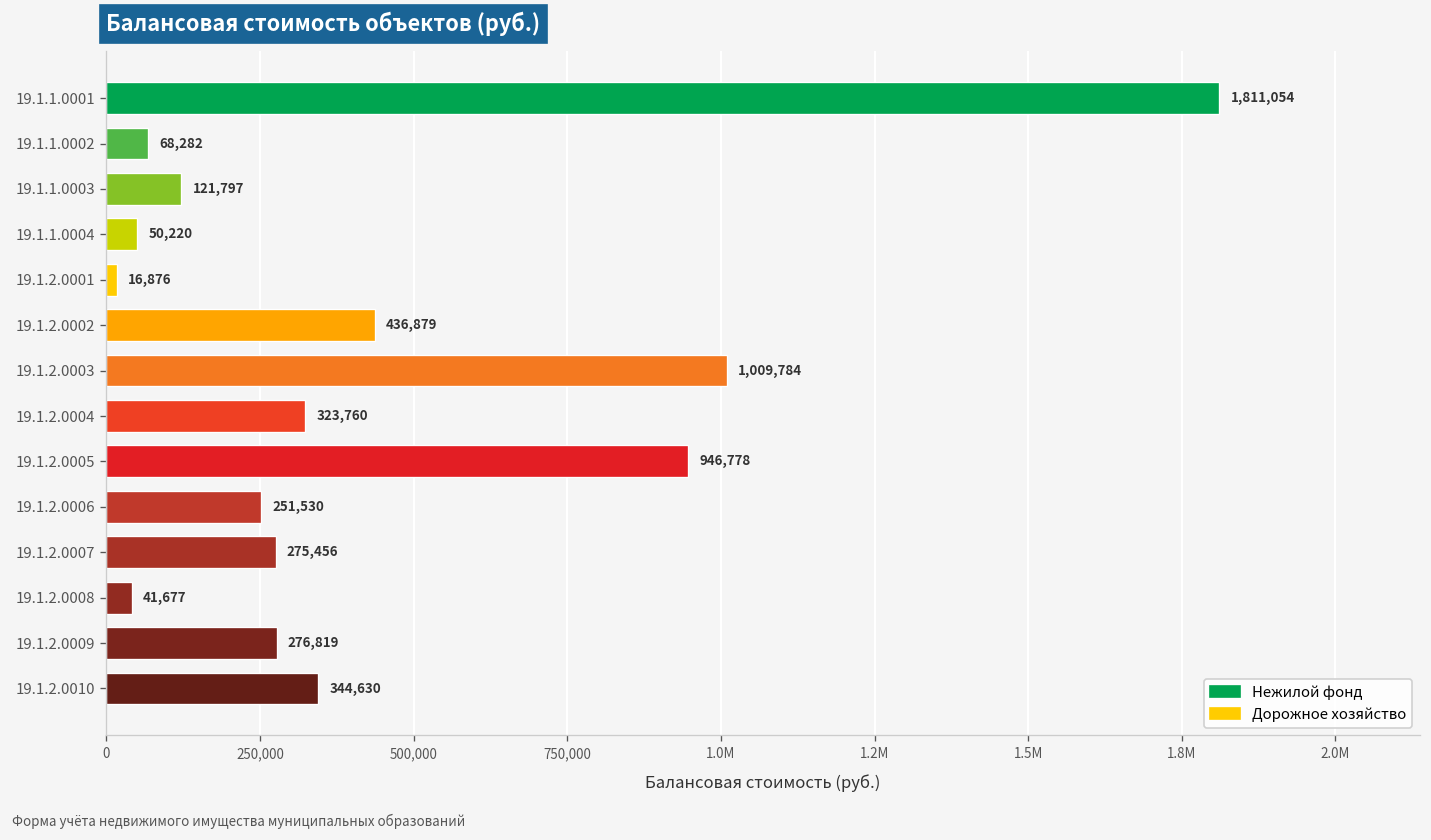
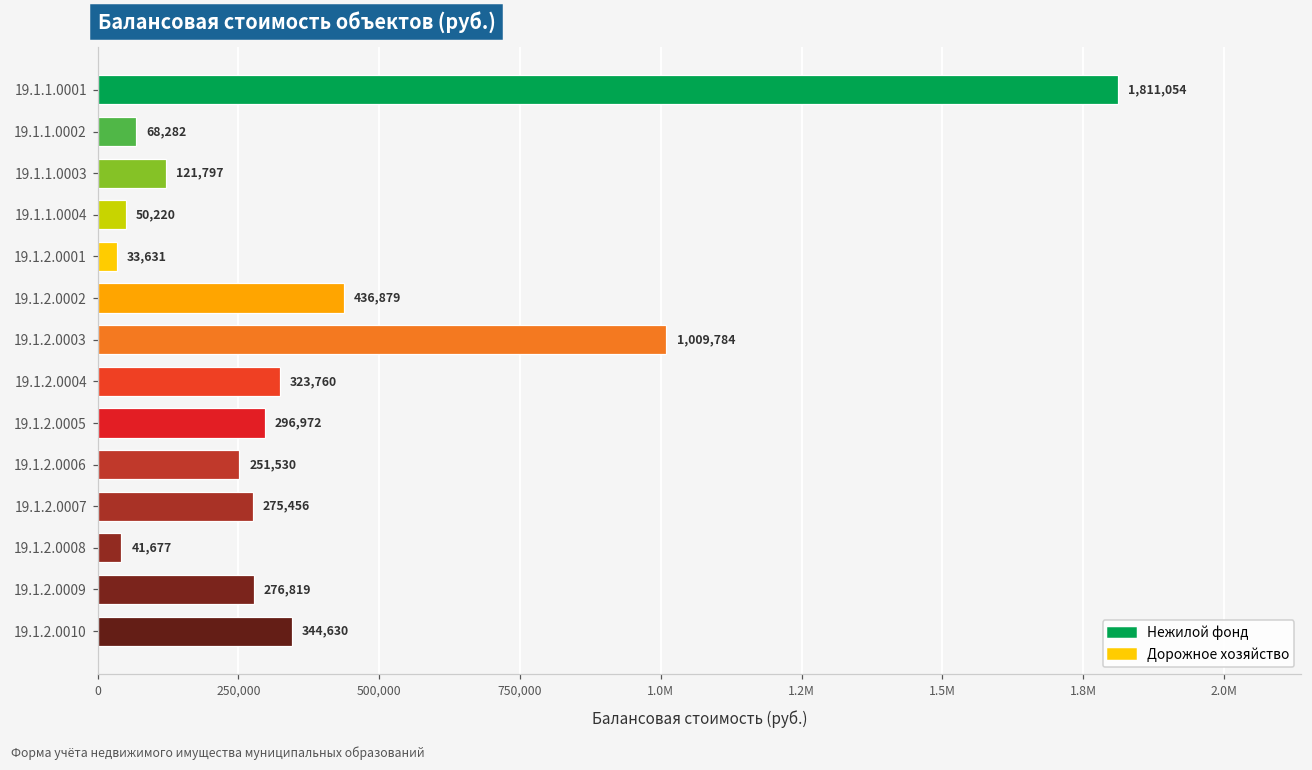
  {
    "19.1.1.0001": "1,811,054",
    "19.1.1.0002": "68,282",
    "19.1.1.0003": "121,797",
    "19.1.1.0004": "50,220",
-   "19.1.2.0001": "16,876",
+   "19.1.2.0001": "33,631",
    "19.1.2.0002": "436,879",
    "19.1.2.0003": "1,009,784",
    "19.1.2.0004": "323,760",
-   "19.1.2.0005": "946,778",
+   "19.1.2.0005": "296,972",
    "19.1.2.0006": "251,530",
    "19.1.2.0007": "275,456",
    "19.1.2.0008": "41,677",
    "19.1.2.0009": "276,819",
    "19.1.2.0010": "344,630"
  }
